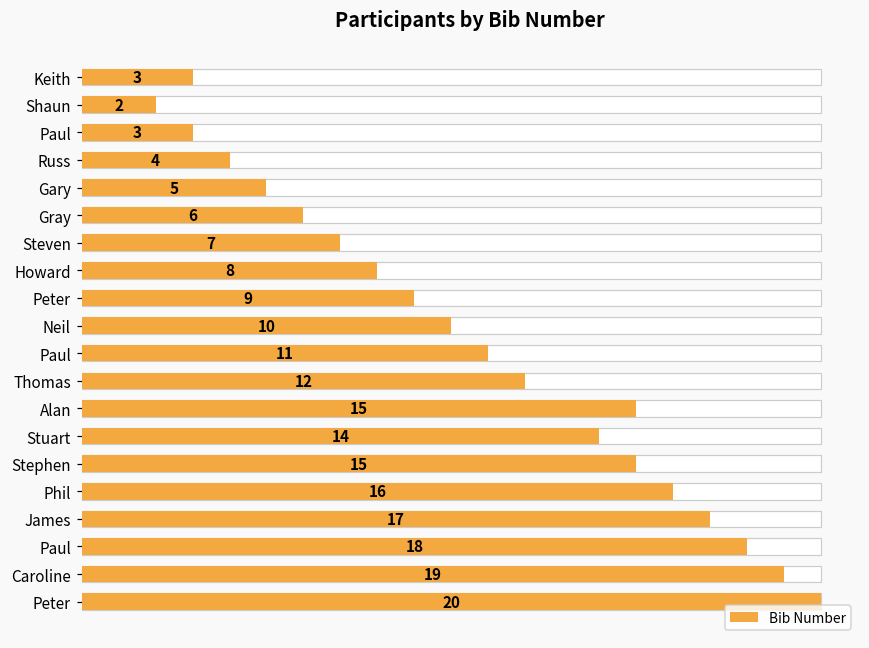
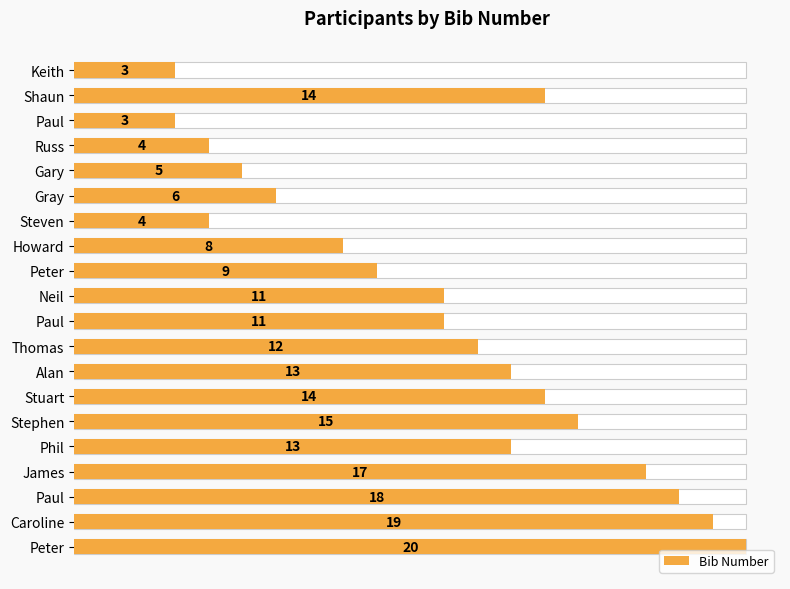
  {
    "Bib Number": {
-     "Shaun": 2,
-     "Steven": 7,
-     "Neil": 10,
-     "Alan": 15,
-     "Phil": 16
+     "Shaun": 14,
+     "Steven": 4,
+     "Neil": 11,
+     "Alan": 13,
+     "Phil": 13
    }
  }
